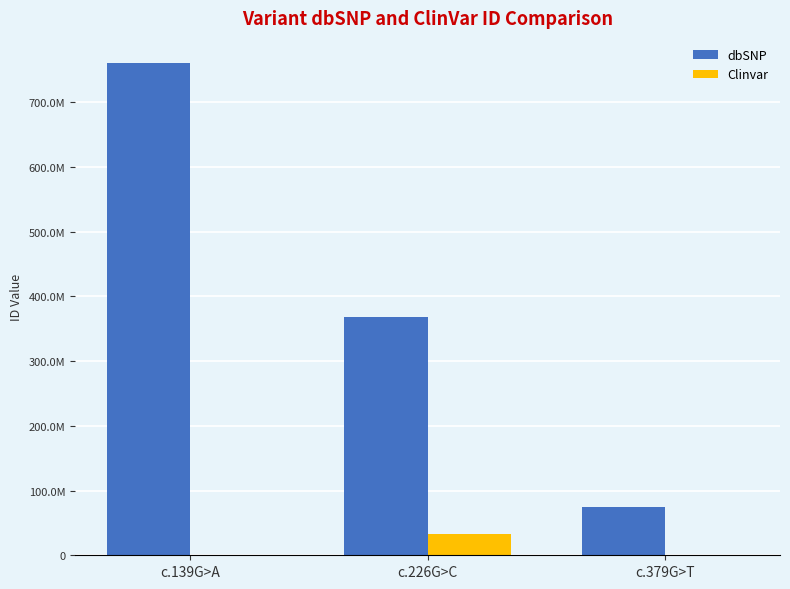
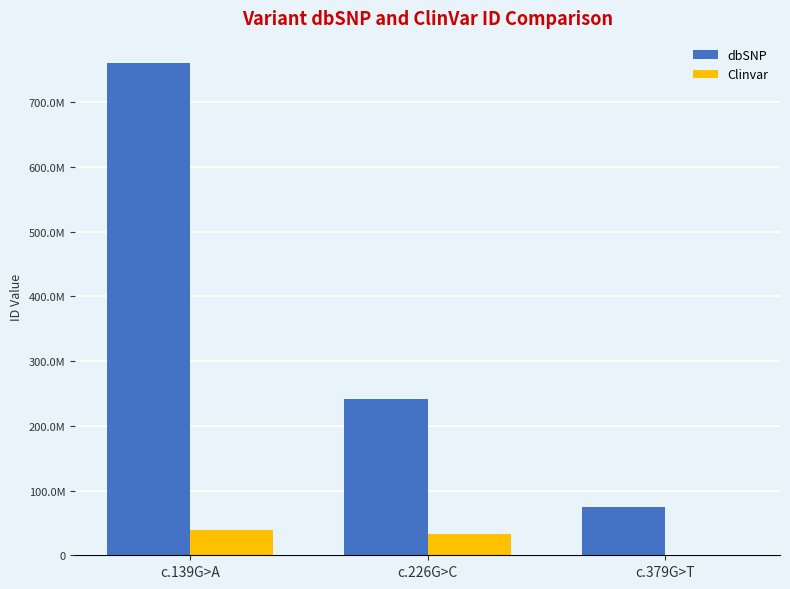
  {
    "dbSNP": {
      "c.139G>A": 760000000,
-     "c.226G>C": 370000000,
+     "c.226G>C": 240000000,
      "c.379G>T": 80000000
    },
    "Clinvar": {
-     "c.139G>A": 0,
+     "c.139G>A": 40000000,
      "c.226G>C": 30000000
    }
  }
